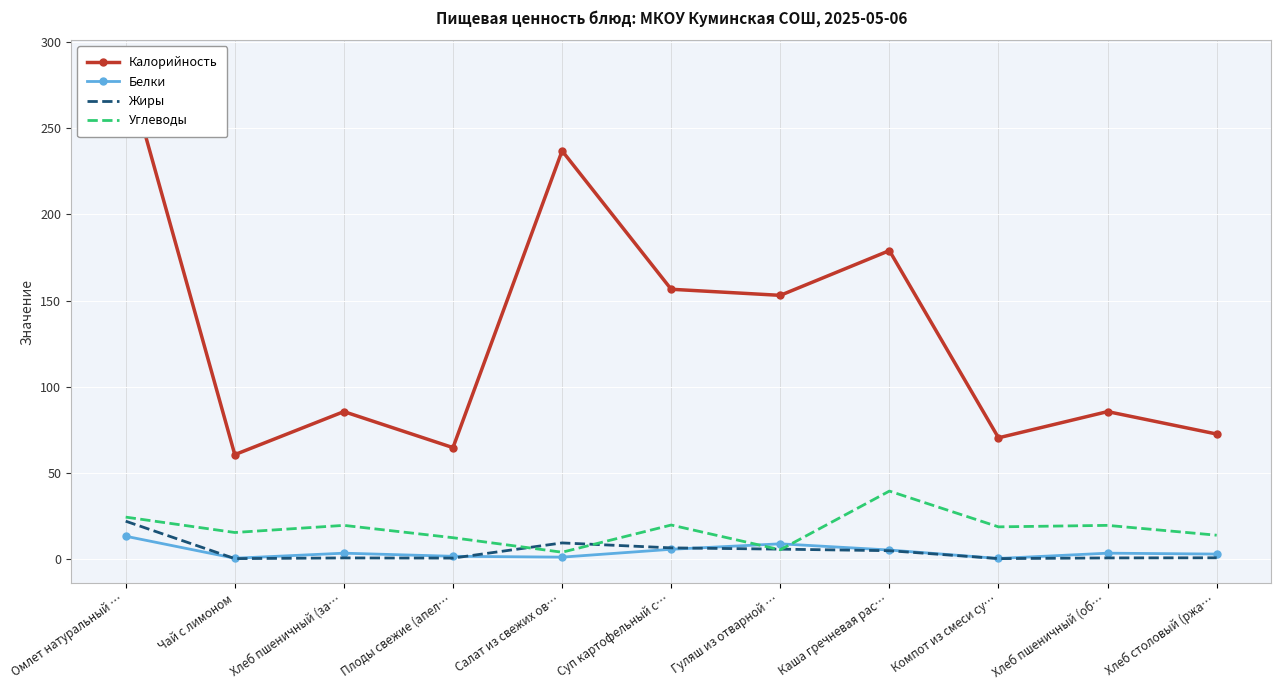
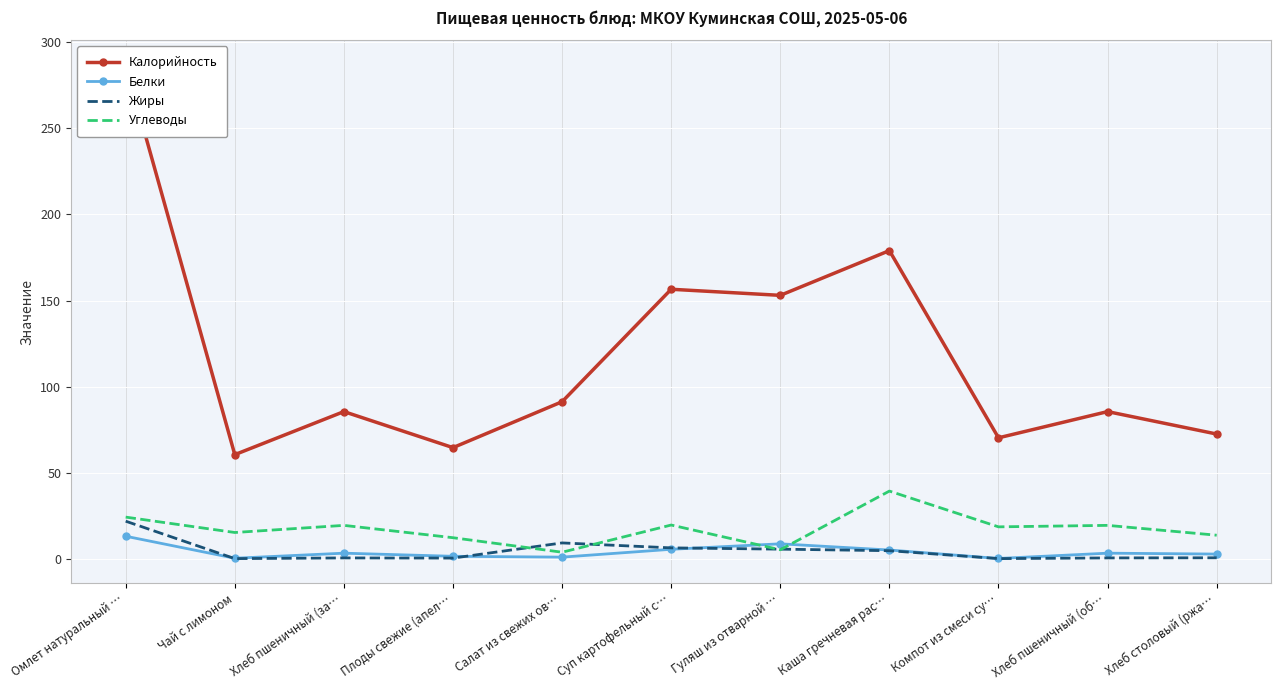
  {
    "Калорийность": {
      "Чай с лимоном": 60,
      "Хлеб пшеничный (за…": 85,
      "Плоды свежие (апел…": 65,
-     "Салат из свежих ов…": 237,
+     "Салат из свежих ов…": 91,
      "Суп картофельный с…": 157,
      "Гуляш из отварной …": 153,
      "Каша гречневая рас…": 179,
      "Компот из смеси су…": 70,
      "Хлеб пшеничный (об…": 85,
      "Хлеб столовый (ржа…": 72
    },
    "Белки": {
      "Омлет натуральный …": 13,
      "Хлеб пшеничный (за…": 3,
      "Салат из свежих ов…": 1,
      "Гуляш из отварной …": 9,
      "Хлеб пшеничный (об…": 3,
      "Хлеб столовый (ржа…": 3
    },
    "Жиры": {
      "Омлет натуральный …": 22,
      "Хлеб пшеничный (за…": 0,
      "Салат из свежих ов…": 9,
      "Хлеб пшеничный (об…": 0,
      "Хлеб столовый (ржа…": 0
    },
    "Углеводы": {
      "Омлет натуральный …": 24,
      "Чай с лимоном": 15,
      "Хлеб пшеничный (за…": 19,
      "Плоды свежие (апел…": 12,
      "Салат из свежих ов…": 4,
      "Суп картофельный с…": 20,
      "Каша гречневая рас…": 39,
      "Компот из смеси су…": 18,
      "Хлеб пшеничный (об…": 19,
      "Хлеб столовый (ржа…": 14
    }
  }
